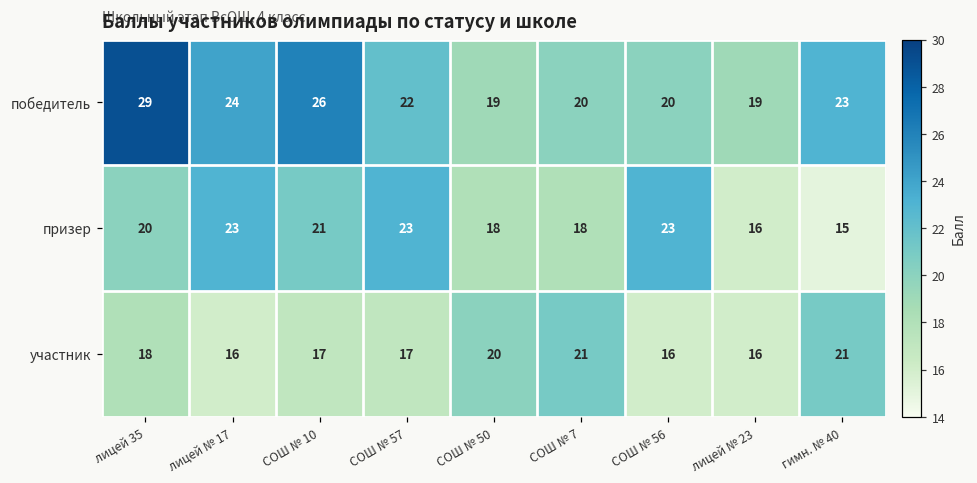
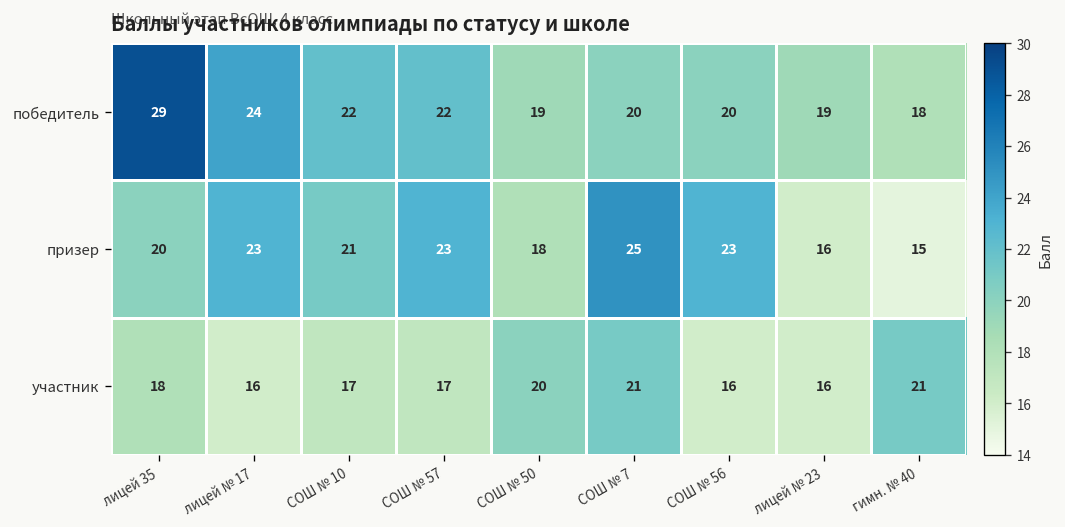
  {
    "победитель": {
      "лицей 35": 29,
      "лицей № 17": 24,
-     "СОШ № 10": 26,
+     "СОШ № 10": 22,
      "СОШ № 57": 22,
      "СОШ № 50": 19,
      "СОШ № 7": 20,
      "СОШ № 56": 20,
      "лицей № 23": 19,
-     "гимн. № 40": 23
+     "гимн. № 40": 18
    },
    "призер": {
      "лицей 35": 20,
      "лицей № 17": 23,
      "СОШ № 10": 21,
      "СОШ № 57": 23,
      "СОШ № 50": 18,
-     "СОШ № 7": 18,
+     "СОШ № 7": 25,
      "СОШ № 56": 23,
      "лицей № 23": 16,
      "гимн. № 40": 15
    },
    "участник": {
      "лицей 35": 18,
      "лицей № 17": 16,
      "СОШ № 10": 17,
      "СОШ № 57": 17,
      "СОШ № 50": 20,
      "СОШ № 7": 21,
      "СОШ № 56": 16,
      "лицей № 23": 16,
      "гимн. № 40": 21
    }
  }
